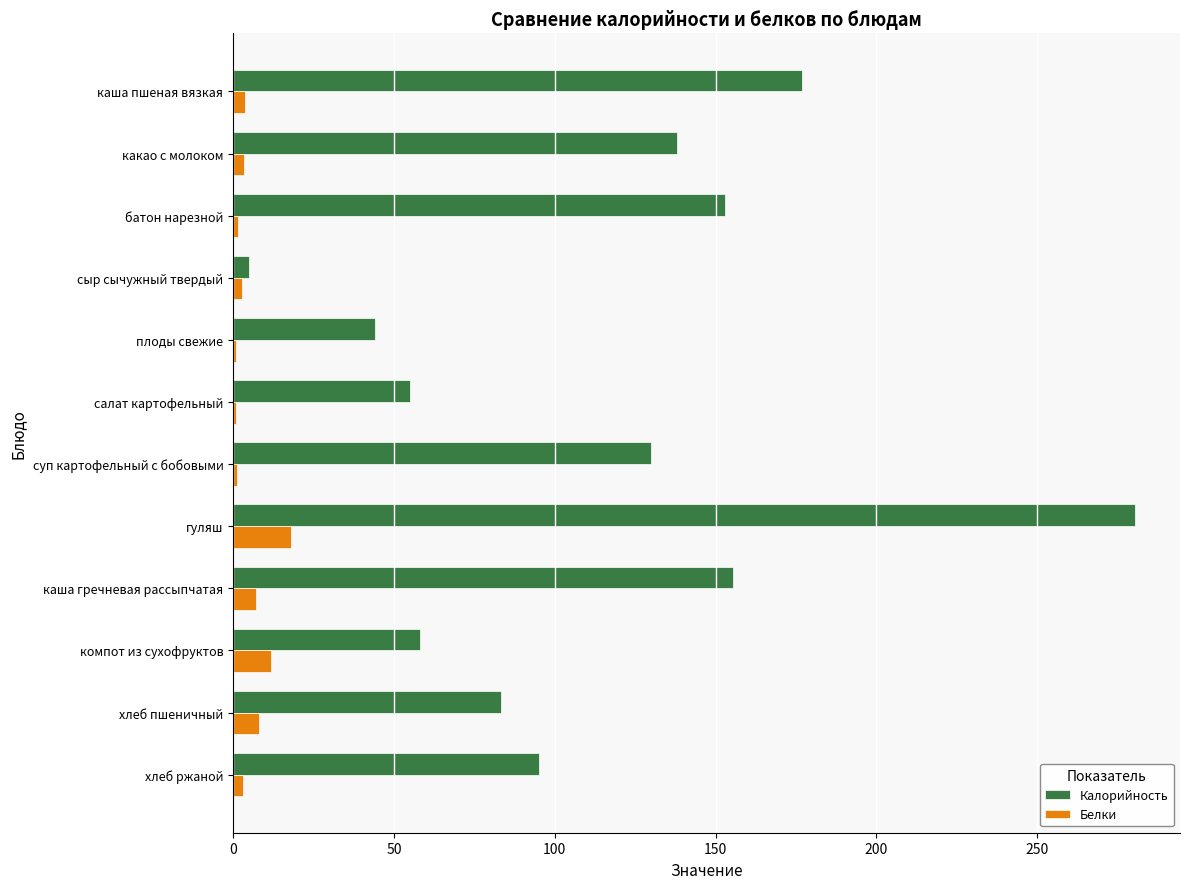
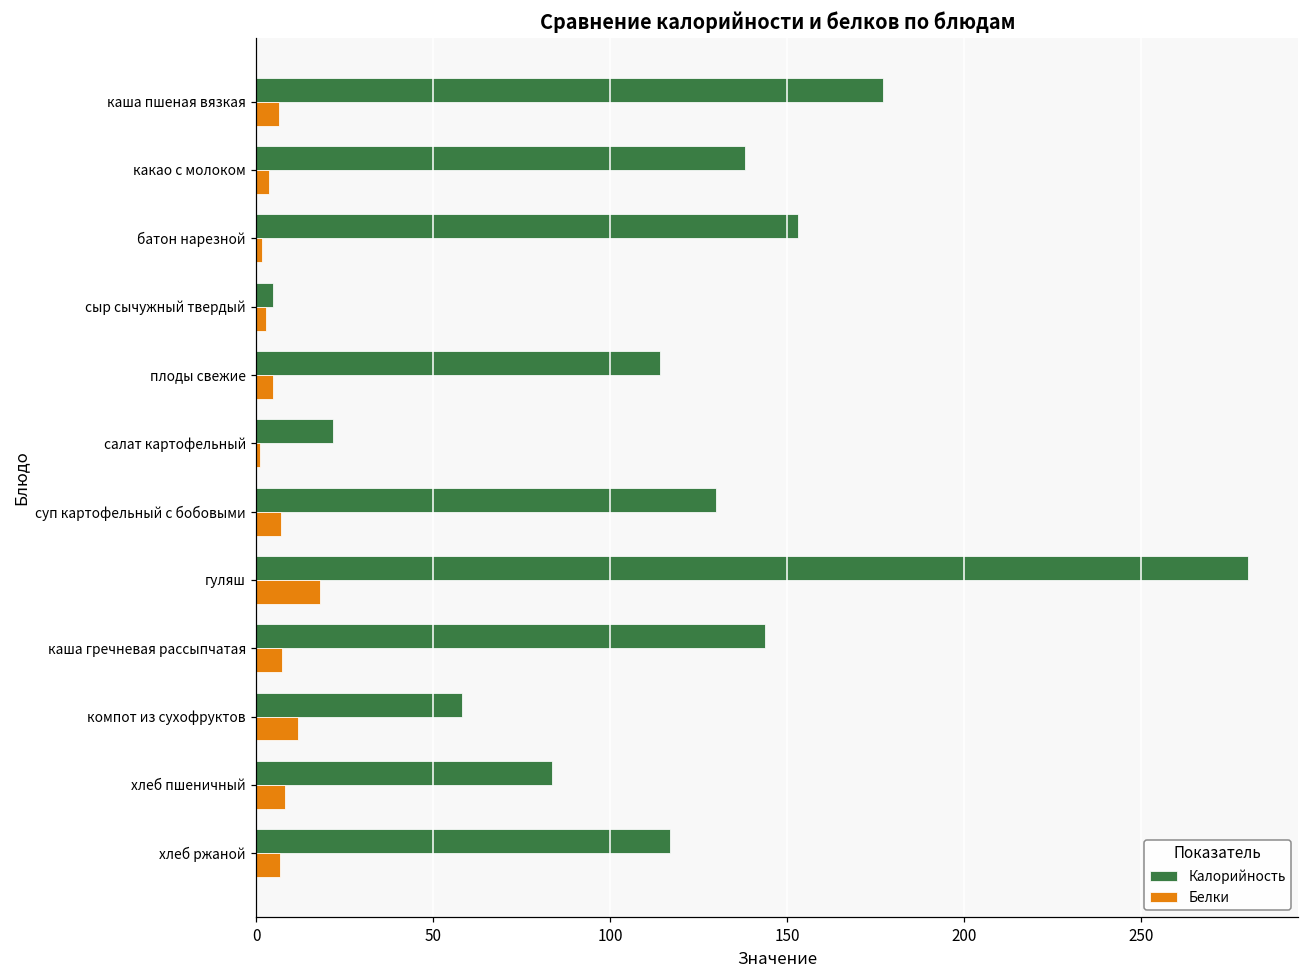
  {
    "Калорийность": {
      "каша пшеная вязкая": 177,
      "какао с молоком": 138,
      "батон нарезной": 153,
      "сыр сычужный твердый": 5,
-     "плоды свежие": 44,
-     "салат картофельный": 55,
+     "плоды свежие": 114,
+     "салат картофельный": 22,
      "суп картофельный с бобовыми": 130,
      "гуляш": 280,
-     "каша гречневая рассыпчатая": 156,
+     "каша гречневая рассыпчатая": 144,
      "компот из сухофруктов": 58,
      "хлеб пшеничный": 83,
-     "хлеб ржаной": 95
+     "хлеб ржаной": 117
    },
    "Белки": {
-     "каша пшеная вязкая": 4,
+     "каша пшеная вязкая": 6,
      "какао с молоком": 4,
      "батон нарезной": 2,
      "сыр сычужный твердый": 3,
-     "плоды свежие": 1,
+     "плоды свежие": 5,
      "салат картофельный": 1,
-     "суп картофельный с бобовыми": 1,
+     "суп картофельный с бобовыми": 7,
      "гуляш": 18,
      "каша гречневая рассыпчатая": 7,
      "компот из сухофруктов": 12,
      "хлеб пшеничный": 8,
-     "хлеб ржаной": 3
+     "хлеб ржаной": 7
    }
  }
